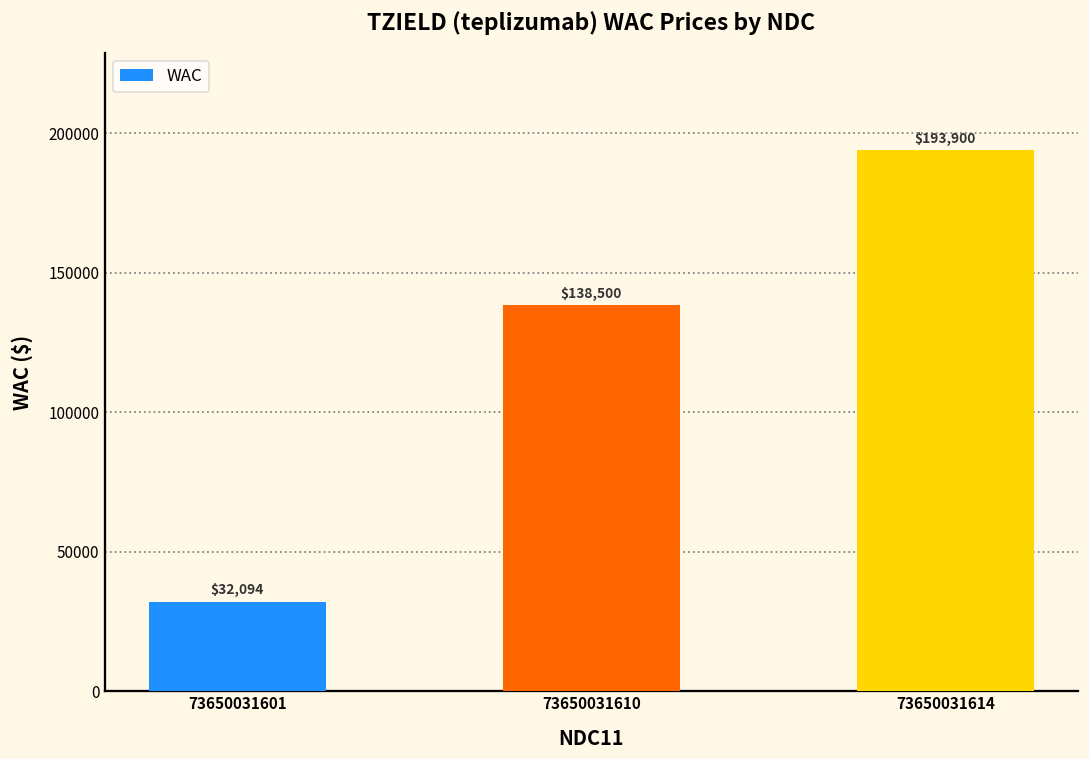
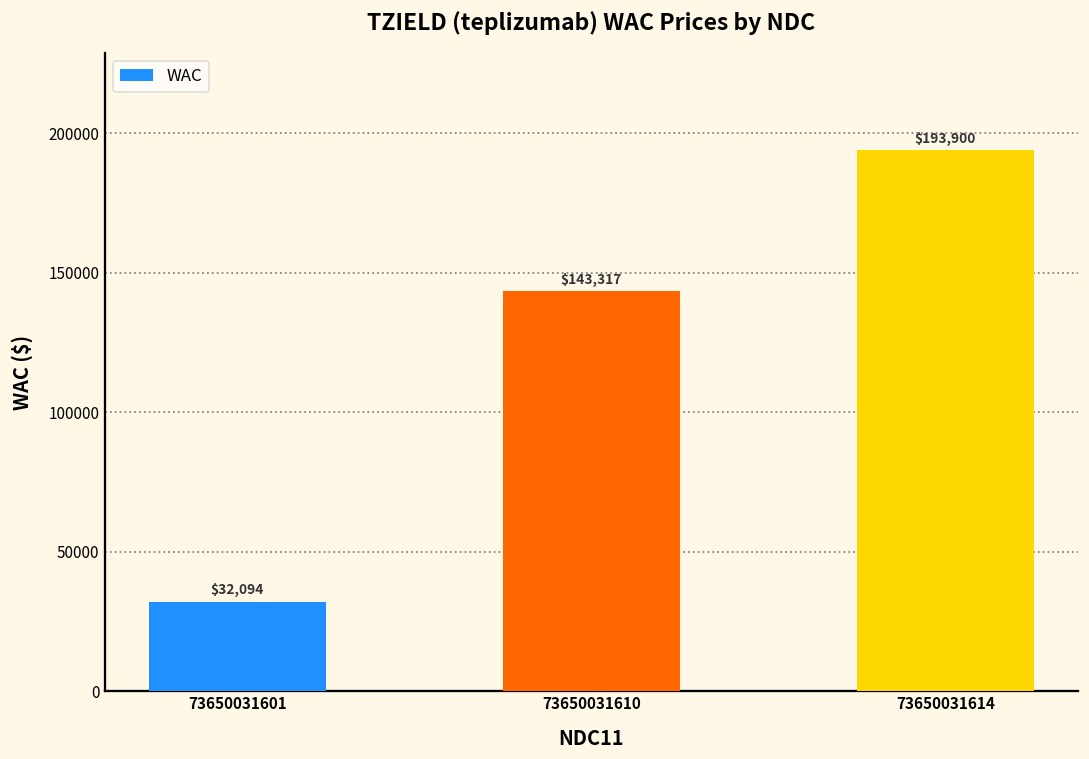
  {
    "73650031601": "$32,094",
-   "73650031610": "$138,500",
+   "73650031610": "$143,317",
    "73650031614": "$193,900"
  }
